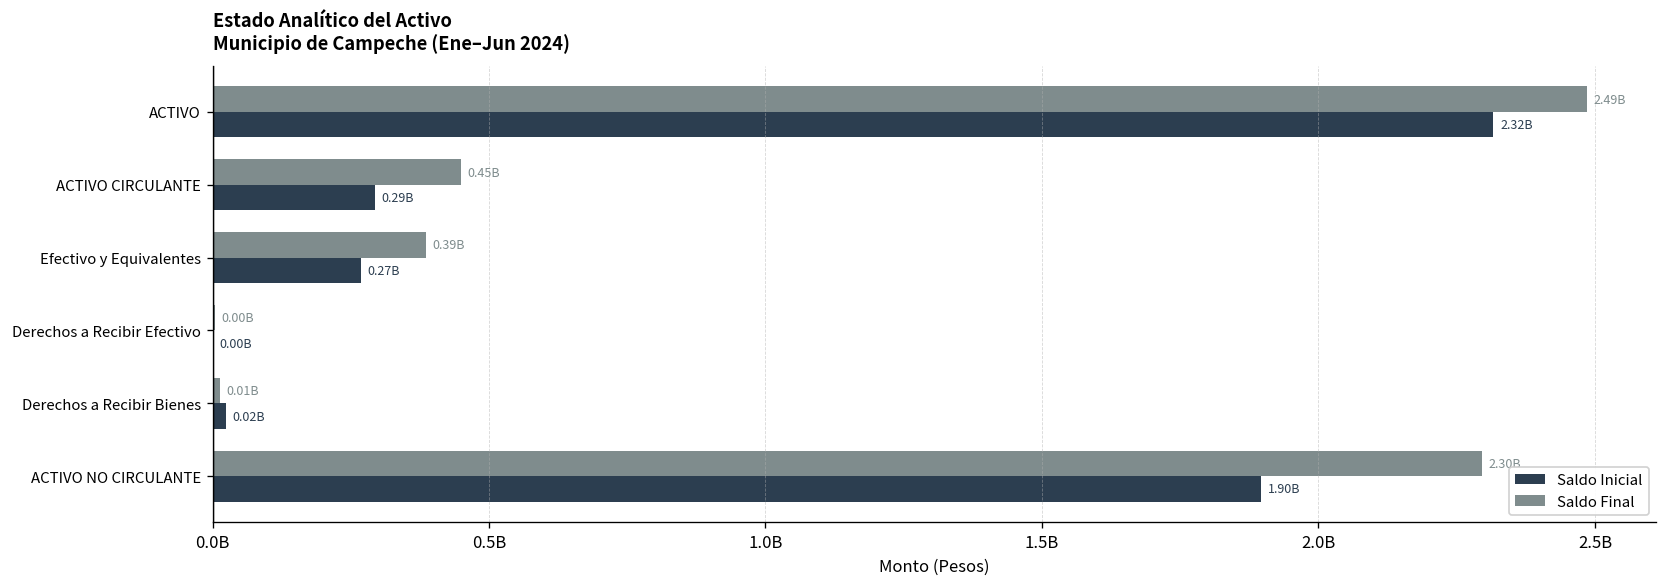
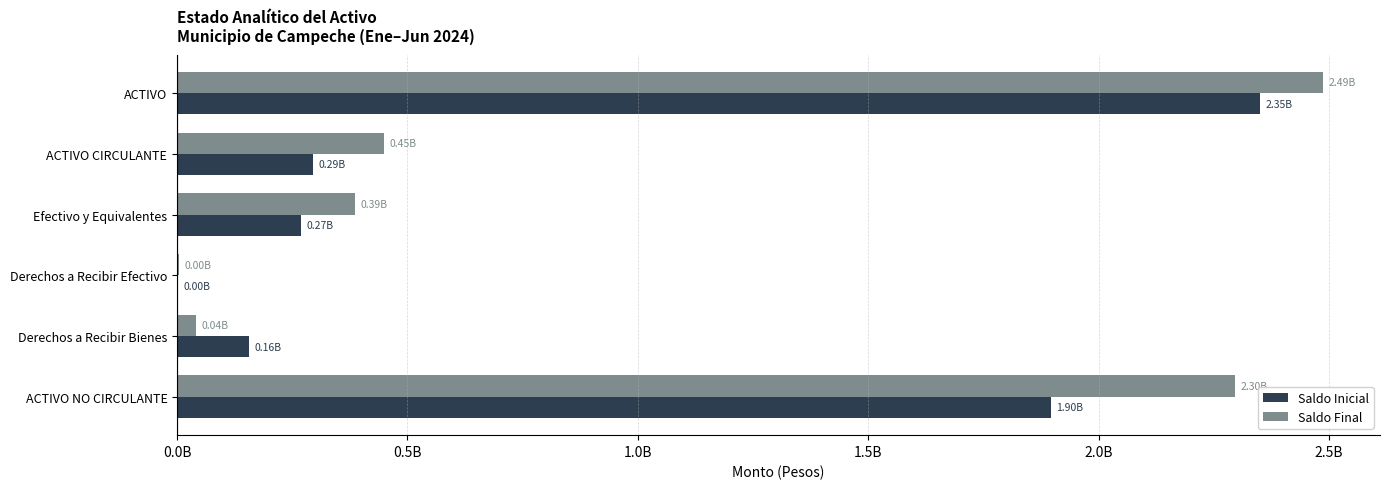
  {
    "Saldo Inicial": {
-     "ACTIVO": "2.32B",
+     "ACTIVO": "2.35B",
      "ACTIVO CIRCULANTE": "0.29B",
      "Efectivo y Equivalentes": "0.27B",
-     "Derechos a Recibir Bienes": "0.02B",
+     "Derechos a Recibir Bienes": "0.16B",
      "ACTIVO NO CIRCULANTE": "1.90B"
    },
    "Saldo Final": {
      "ACTIVO": "2.49B",
      "ACTIVO CIRCULANTE": "0.45B",
      "Efectivo y Equivalentes": "0.39B",
-     "Derechos a Recibir Bienes": "0.01B"
+     "Derechos a Recibir Bienes": "0.04B"
    }
  }
